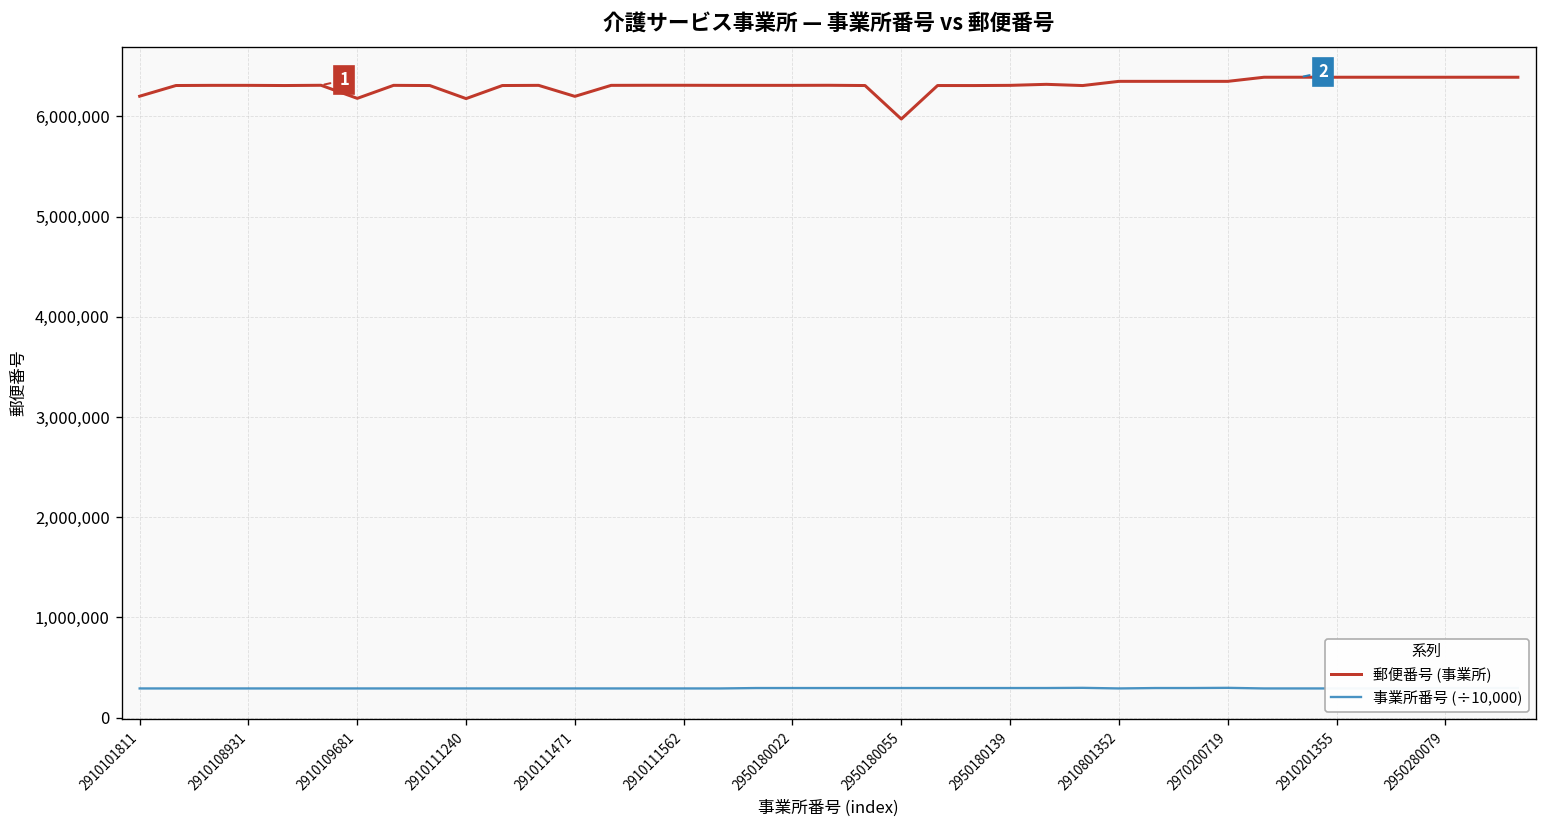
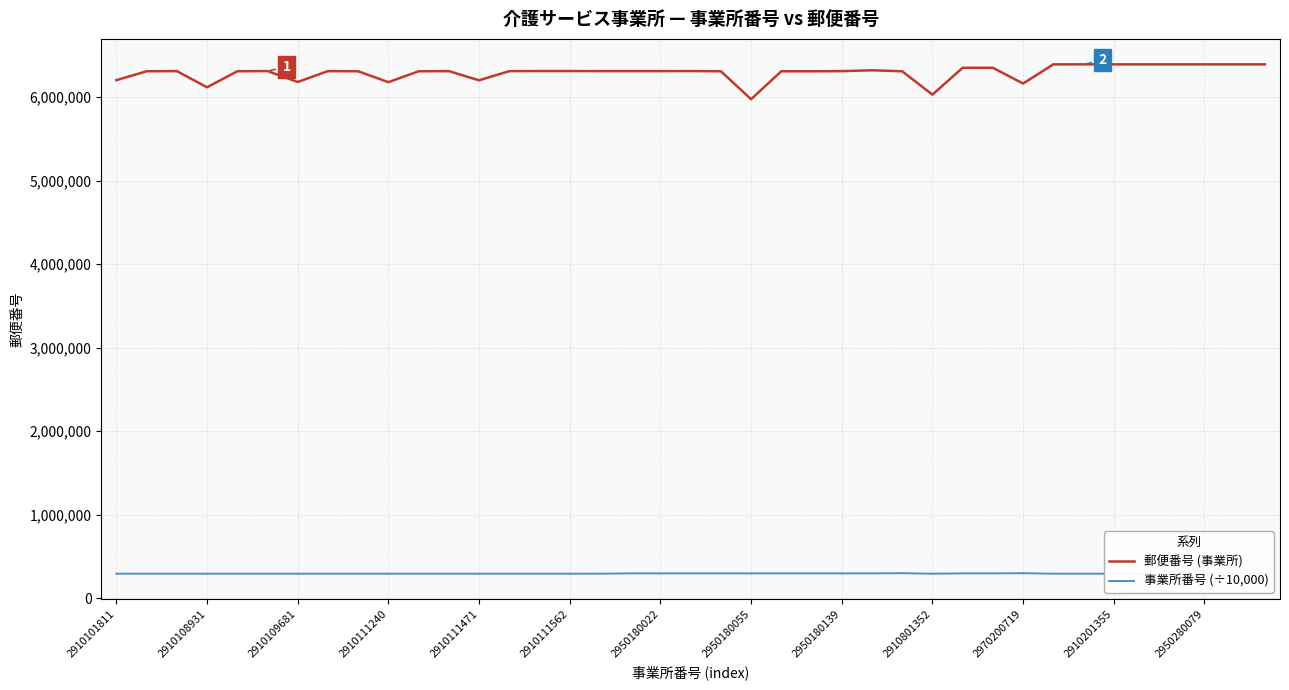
  {
    "郵便番号 (事業所)": {
      "2910101811": "6,200,000",
-     "2910108931": "6,300,000",
+     "2910108931": "6,100,000",
      "2910109681": "6,200,000",
      "2910111240": "6,200,000",
      "2910111471": "6,200,000",
      "2910111562": "6,300,000",
      "2950180022": "6,300,000",
      "2950180055": "6,000,000",
      "2950180139": "6,300,000",
-     "2910801352": "6,400,000",
-     "2970200719": "6,400,000",
+     "2910801352": "6,000,000",
+     "2970200719": "6,200,000",
      "2910201355": "6,400,000",
      "2950280079": "6,400,000"
    },
    "事業所番号 (÷10,000)": {
      "2910101811": "300,000",
      "2910108931": "300,000",
      "2910109681": "300,000",
      "2910111240": "300,000",
      "2910111471": "300,000",
      "2910111562": "300,000",
      "2950180022": "300,000",
      "2950180055": "300,000",
      "2950180139": "300,000",
      "2910801352": "300,000",
      "2970200719": "300,000"
    }
  }
